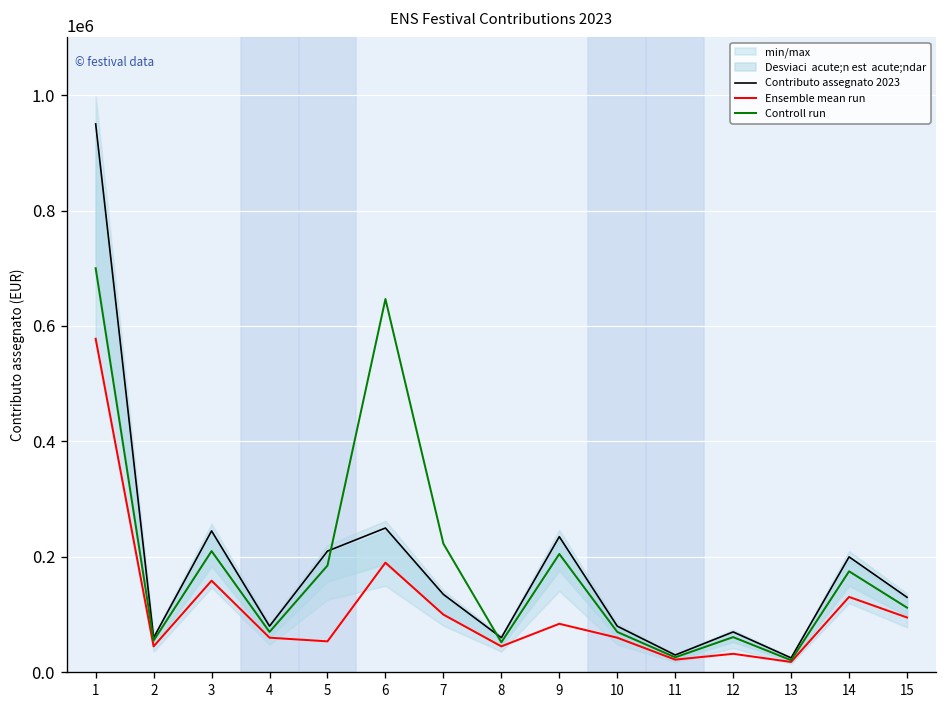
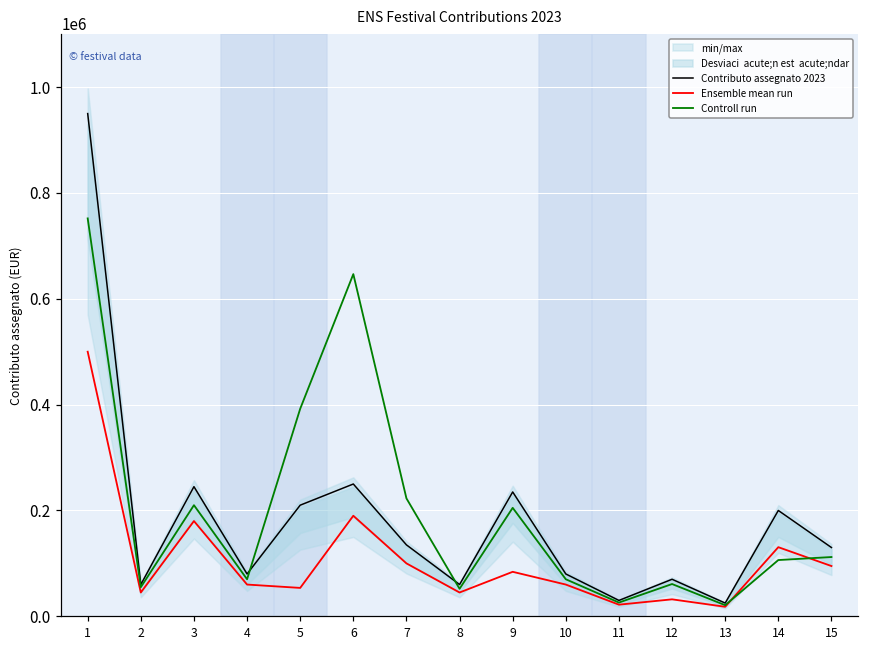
  {
    "Contributo assegnato 2023": {
      "1": 950000
    },
    "Ensemble mean run": {
-     "1": 580000,
+     "1": 500000,
      "2": 50000,
-     "3": 160000,
+     "3": 180000,
      "4": 60000,
      "5": 50000,
      "6": 190000,
      "7": 100000,
      "8": 50000,
      "9": 80000,
      "10": 60000,
      "12": 30000,
      "14": 130000,
      "15": 100000
    },
    "Controll run": {
-     "1": 700000,
+     "1": 750000,
      "3": 210000,
      "4": 70000,
-     "5": 190000,
+     "5": 390000,
      "6": 650000,
      "7": 220000,
      "8": 50000,
      "9": 210000,
      "10": 70000,
      "12": 60000,
-     "14": 180000,
+     "14": 110000,
      "15": 110000
    }
  }
